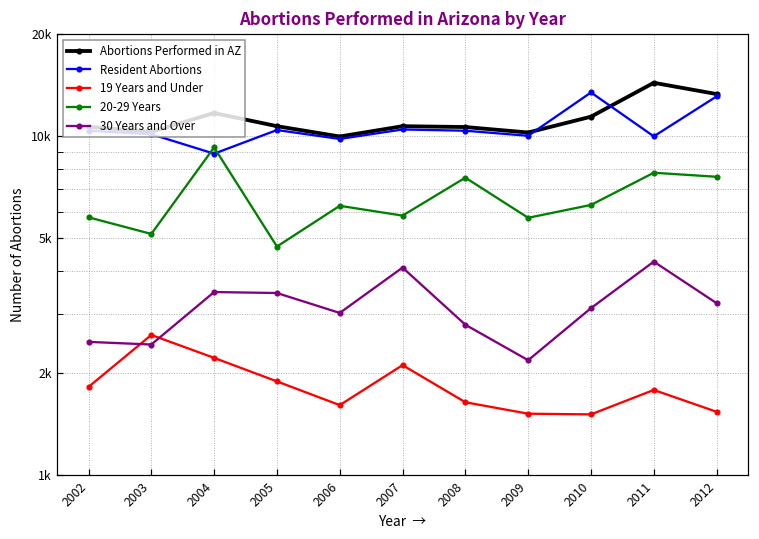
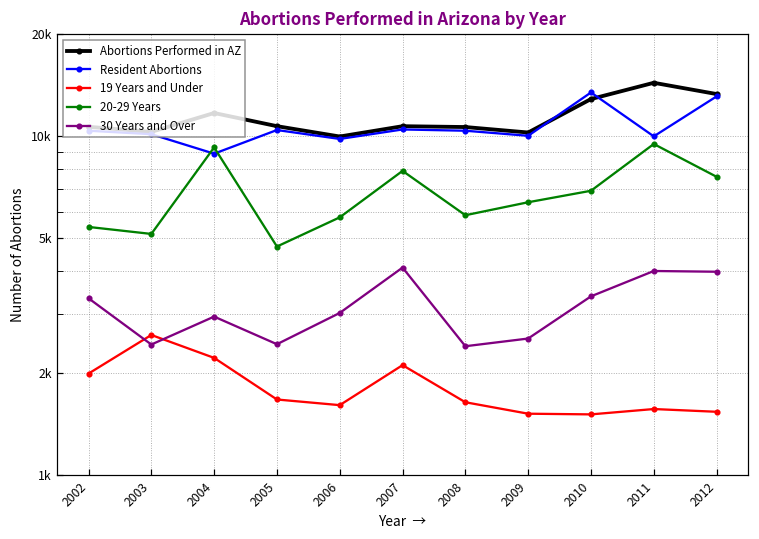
  {
    "Abortions Performed in AZ": {
      "2005": 10700,
      "2007": 10700,
      "2008": 10700,
      "2009": 10300,
-     "2010": 11400,
+     "2010": 12900,
      "2011": 14000
    },
    "Resident Abortions": {
      "2002": 10400,
      "2004": 8900,
      "2005": 10400,
      "2007": 10500,
      "2008": 10400,
      "2009": 10000,
      "2010": 13000,
      "2011": 10000
    },
    "19 Years and Under": {
-     "2002": 1800,
+     "2002": 2000,
      "2003": 2600,
      "2004": 2200,
-     "2005": 1900,
+     "2005": 1700,
      "2006": 1600,
      "2007": 2100,
      "2008": 1600,
      "2009": 1500,
      "2010": 1500,
-     "2011": 1800,
+     "2011": 1600,
      "2012": 1500
    },
    "20-29 Years": {
-     "2002": 5800,
+     "2002": 5400,
      "2003": 5200,
      "2004": 9300,
      "2005": 4700,
-     "2006": 6200,
-     "2007": 5800,
-     "2008": 7600,
-     "2009": 5800,
-     "2010": 6300,
-     "2011": 7800,
+     "2006": 5800,
+     "2007": 7900,
+     "2008": 5900,
+     "2009": 6400,
+     "2010": 6900,
+     "2011": 9500,
      "2012": 7600
    },
    "30 Years and Over": {
-     "2002": 2500,
+     "2002": 3300,
      "2003": 2400,
-     "2004": 3500,
-     "2005": 3500,
+     "2004": 2900,
+     "2005": 2400,
      "2006": 3000,
      "2007": 4100,
-     "2008": 2800,
-     "2009": 2200,
-     "2010": 3100,
-     "2011": 4300,
-     "2012": 3200
+     "2008": 2400,
+     "2009": 2500,
+     "2010": 3400,
+     "2011": 4000,
+     "2012": 4000
    }
  }
